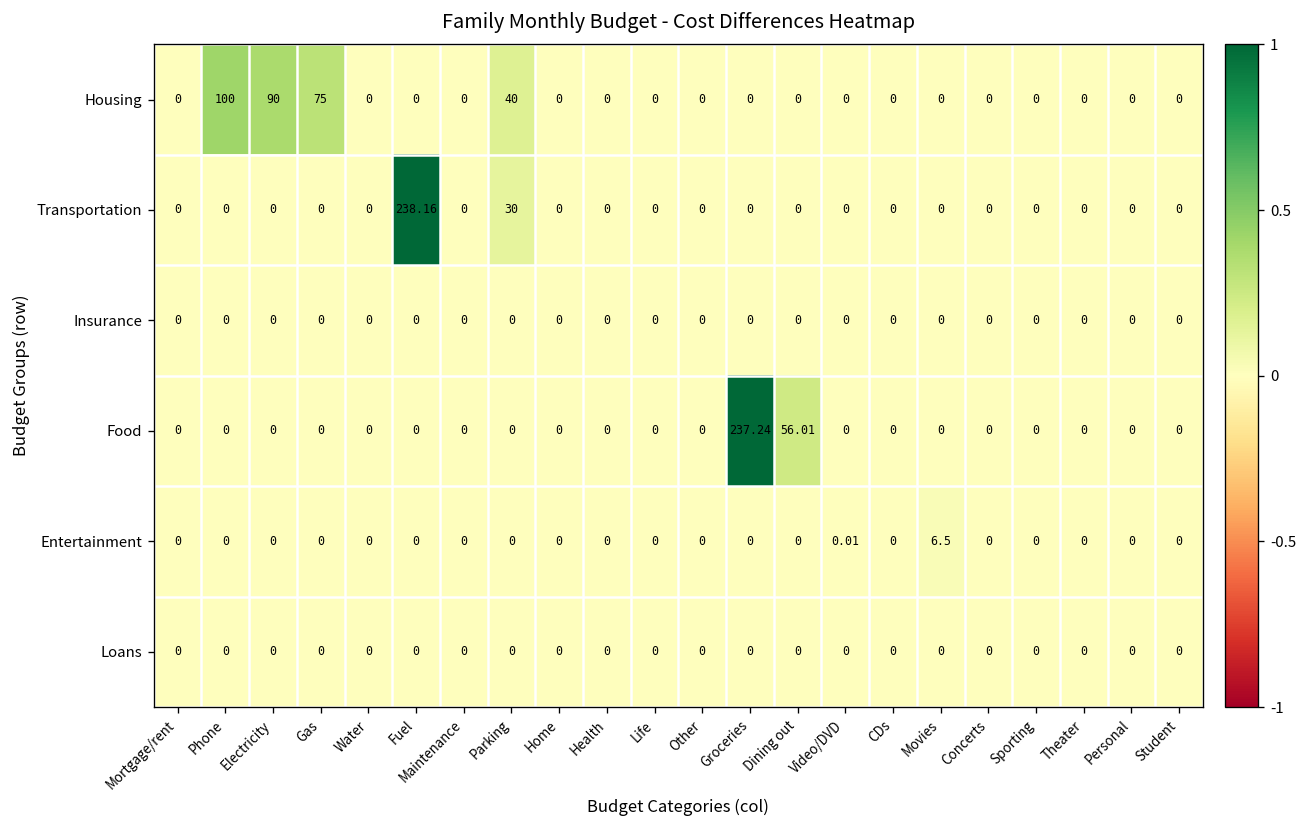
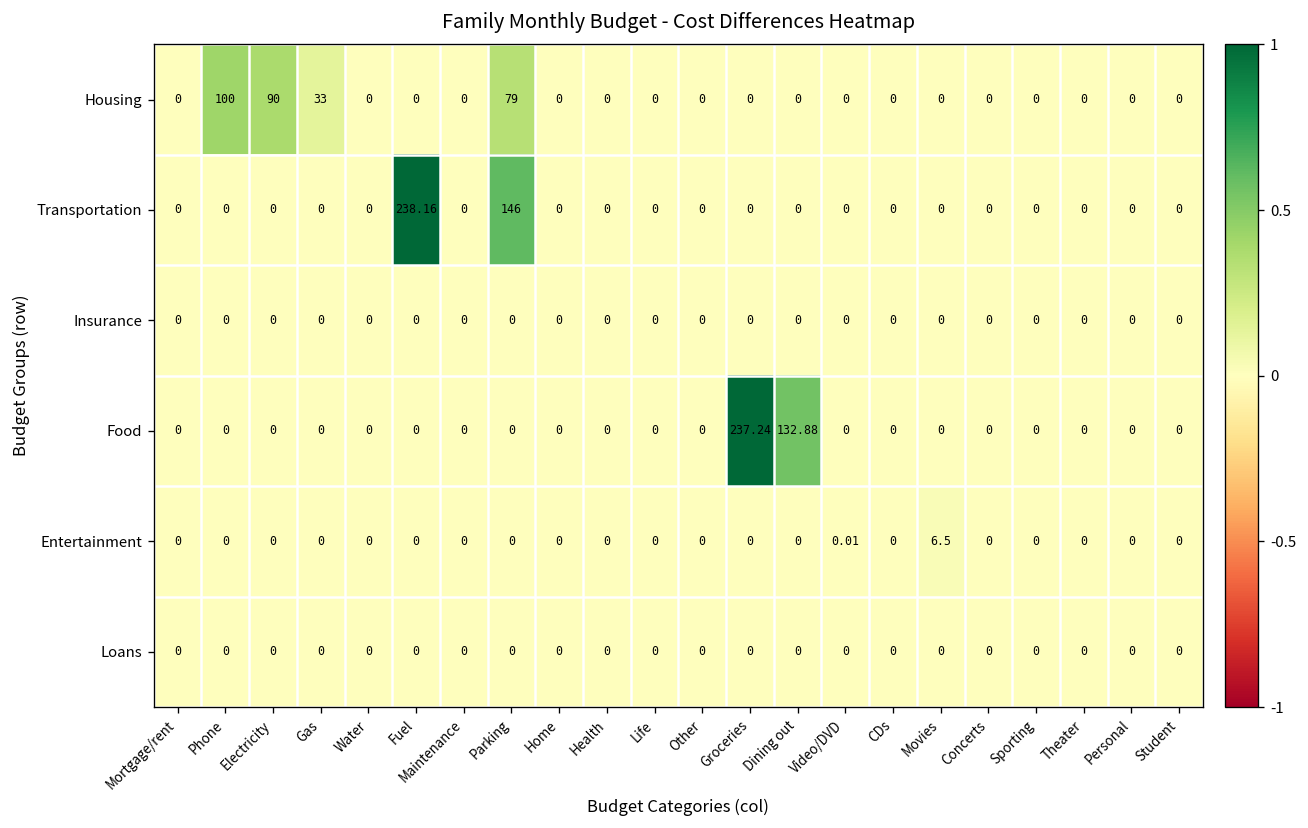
  {
    "Housing": {
      "Mortgage/rent": 0,
      "Phone": 100,
      "Electricity": 90,
-     "Gas": 75,
+     "Gas": 33,
      "Water": 0,
      "Fuel": 0,
      "Maintenance": 0,
-     "Parking": 40,
+     "Parking": 79,
      "Home": 0,
      "Health": 0,
      "Life": 0,
      "Other": 0,
      "Groceries": 0,
      "Dining out": 0,
      "Video/DVD": 0,
      "CDs": 0,
      "Movies": 0,
      "Concerts": 0,
      "Sporting": 0,
      "Theater": 0,
      "Personal": 0,
      "Student": 0
    },
    "Transportation": {
      "Mortgage/rent": 0,
      "Phone": 0,
      "Electricity": 0,
      "Gas": 0,
      "Water": 0,
      "Fuel": 238.16,
      "Maintenance": 0,
-     "Parking": 30,
+     "Parking": 146,
      "Home": 0,
      "Health": 0,
      "Life": 0,
      "Other": 0,
      "Groceries": 0,
      "Dining out": 0,
      "Video/DVD": 0,
      "CDs": 0,
      "Movies": 0,
      "Concerts": 0,
      "Sporting": 0,
      "Theater": 0,
      "Personal": 0,
      "Student": 0
    },
    "Insurance": {
      "Mortgage/rent": 0,
      "Phone": 0,
      "Electricity": 0,
      "Gas": 0,
      "Water": 0,
      "Fuel": 0,
      "Maintenance": 0,
      "Parking": 0,
      "Home": 0,
      "Health": 0,
      "Life": 0,
      "Other": 0,
      "Groceries": 0,
      "Dining out": 0,
      "Video/DVD": 0,
      "CDs": 0,
      "Movies": 0,
      "Concerts": 0,
      "Sporting": 0,
      "Theater": 0,
      "Personal": 0,
      "Student": 0
    },
    "Food": {
      "Mortgage/rent": 0,
      "Phone": 0,
      "Electricity": 0,
      "Gas": 0,
      "Water": 0,
      "Fuel": 0,
      "Maintenance": 0,
      "Parking": 0,
      "Home": 0,
      "Health": 0,
      "Life": 0,
      "Other": 0,
      "Groceries": 237.24,
-     "Dining out": 56.01,
+     "Dining out": 132.88,
      "Video/DVD": 0,
      "CDs": 0,
      "Movies": 0,
      "Concerts": 0,
      "Sporting": 0,
      "Theater": 0,
      "Personal": 0,
      "Student": 0
    },
    "Entertainment": {
      "Mortgage/rent": 0,
      "Phone": 0,
      "Electricity": 0,
      "Gas": 0,
      "Water": 0,
      "Fuel": 0,
      "Maintenance": 0,
      "Parking": 0,
      "Home": 0,
      "Health": 0,
      "Life": 0,
      "Other": 0,
      "Groceries": 0,
      "Dining out": 0,
      "Video/DVD": 0.01,
      "CDs": 0,
      "Movies": 6.5,
      "Concerts": 0,
      "Sporting": 0,
      "Theater": 0,
      "Personal": 0,
      "Student": 0
    },
    "Loans": {
      "Mortgage/rent": 0,
      "Phone": 0,
      "Electricity": 0,
      "Gas": 0,
      "Water": 0,
      "Fuel": 0,
      "Maintenance": 0,
      "Parking": 0,
      "Home": 0,
      "Health": 0,
      "Life": 0,
      "Other": 0,
      "Groceries": 0,
      "Dining out": 0,
      "Video/DVD": 0,
      "CDs": 0,
      "Movies": 0,
      "Concerts": 0,
      "Sporting": 0,
      "Theater": 0,
      "Personal": 0,
      "Student": 0
    }
  }
